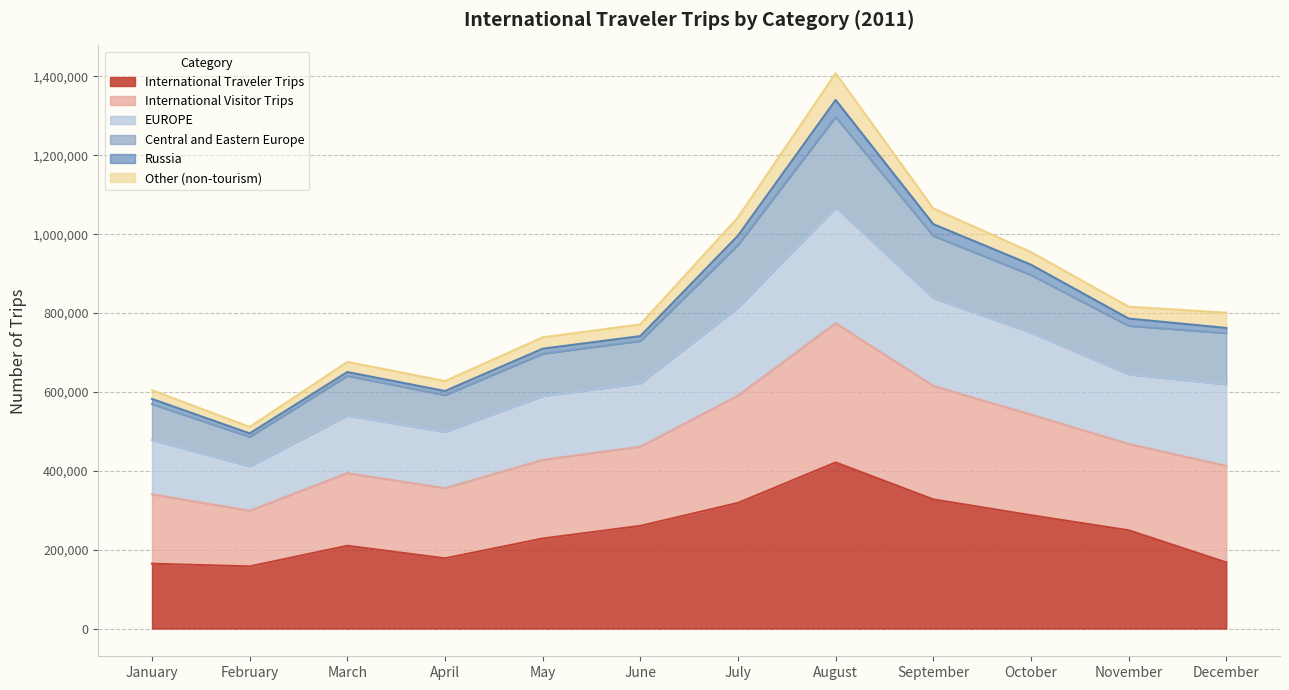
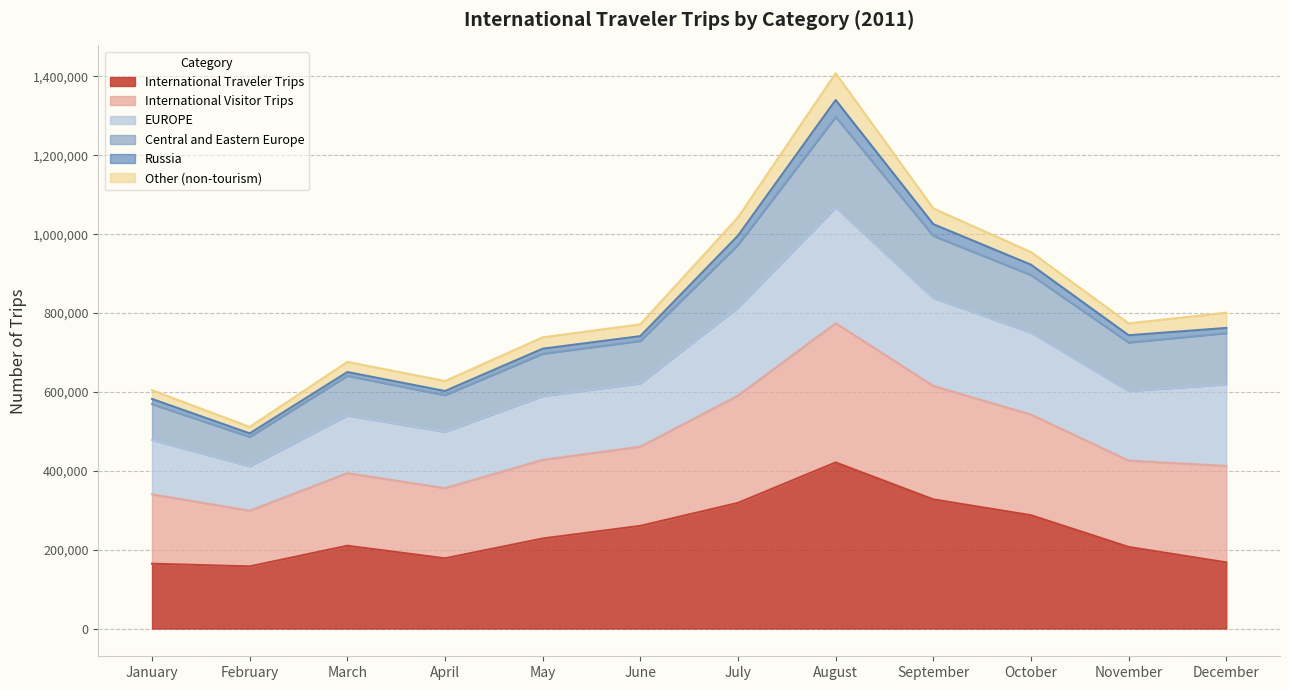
  {
    "International Traveler Trips": {
      "January": "160,000",
      "February": "160,000",
      "March": "210,000",
      "April": "180,000",
      "May": "230,000",
      "June": "260,000",
      "July": "320,000",
      "August": "420,000",
      "September": "330,000",
      "October": "290,000",
-     "November": "250,000",
+     "November": "210,000",
      "December": "170,000"
    }
  }
